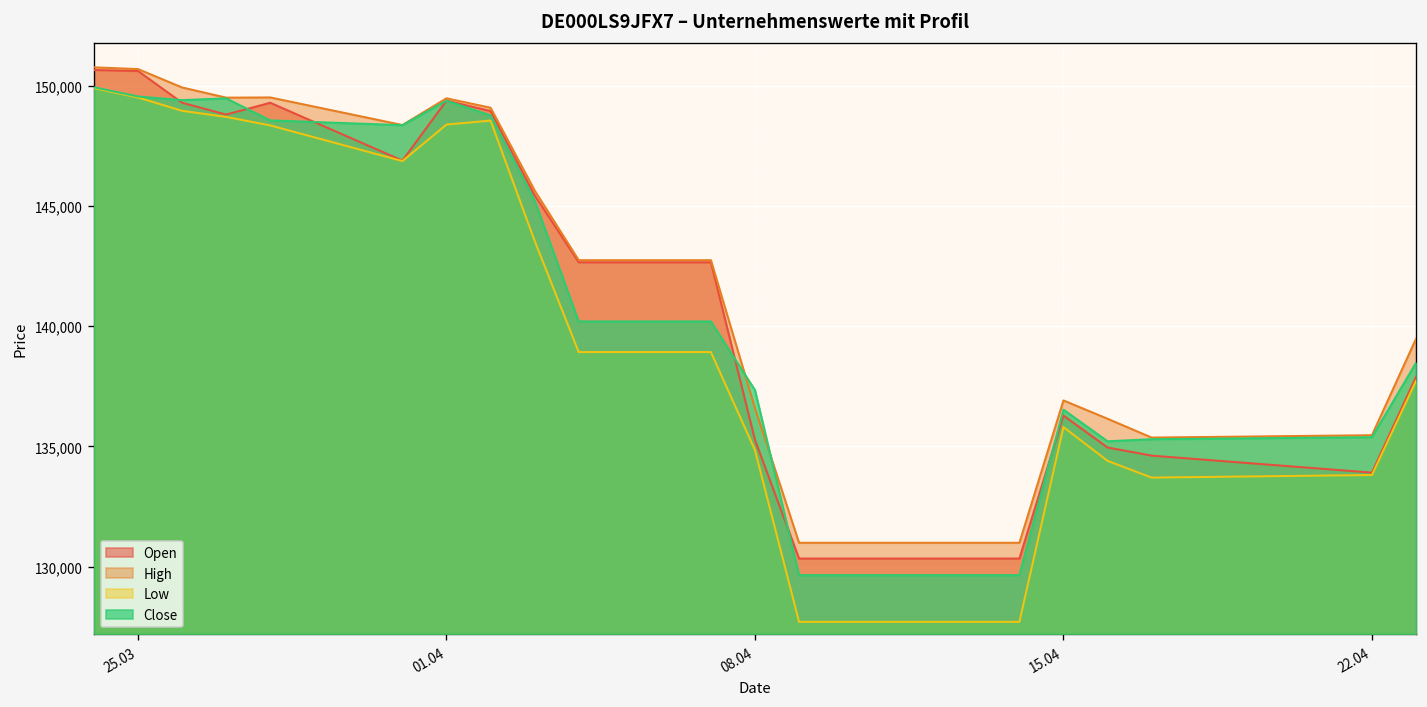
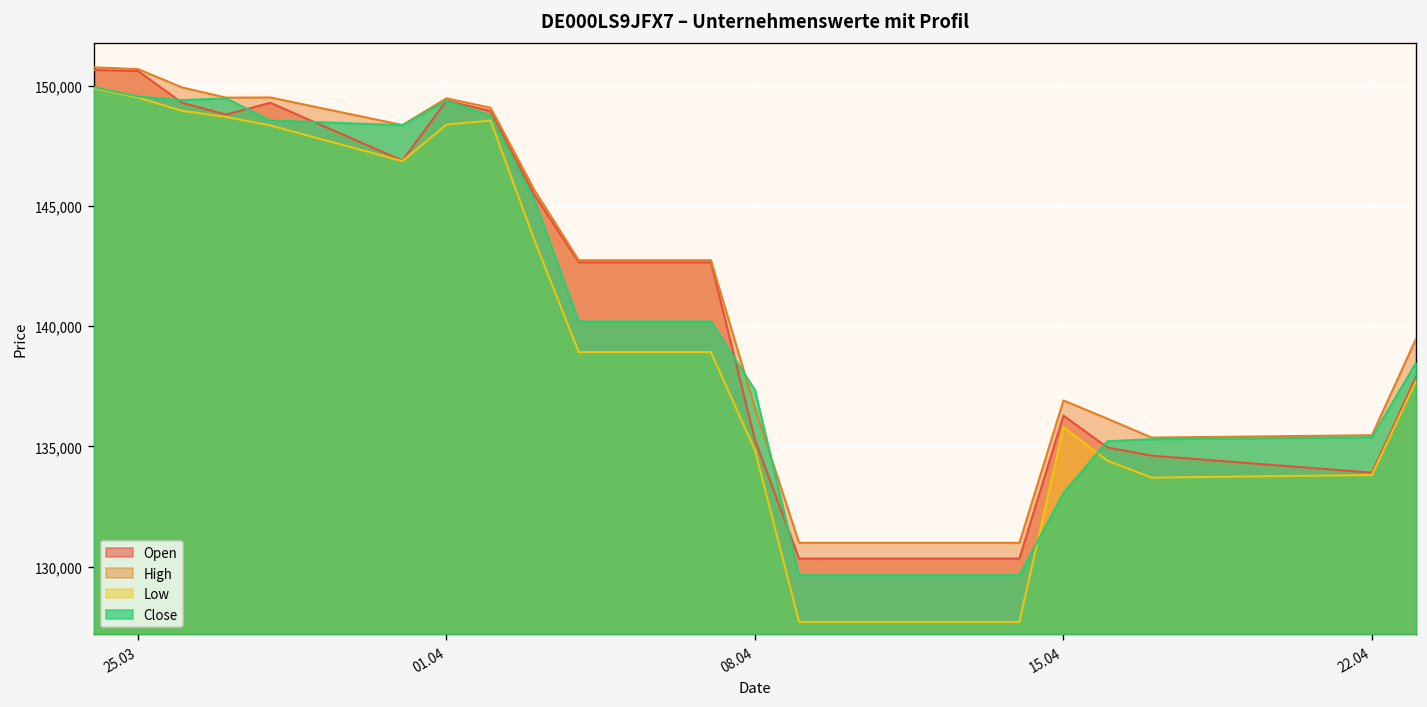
  {
    "Close": {
      "08.04": "137,300",
-     "15.04": "136,500"
+     "15.04": "133,100"
    }
  }
